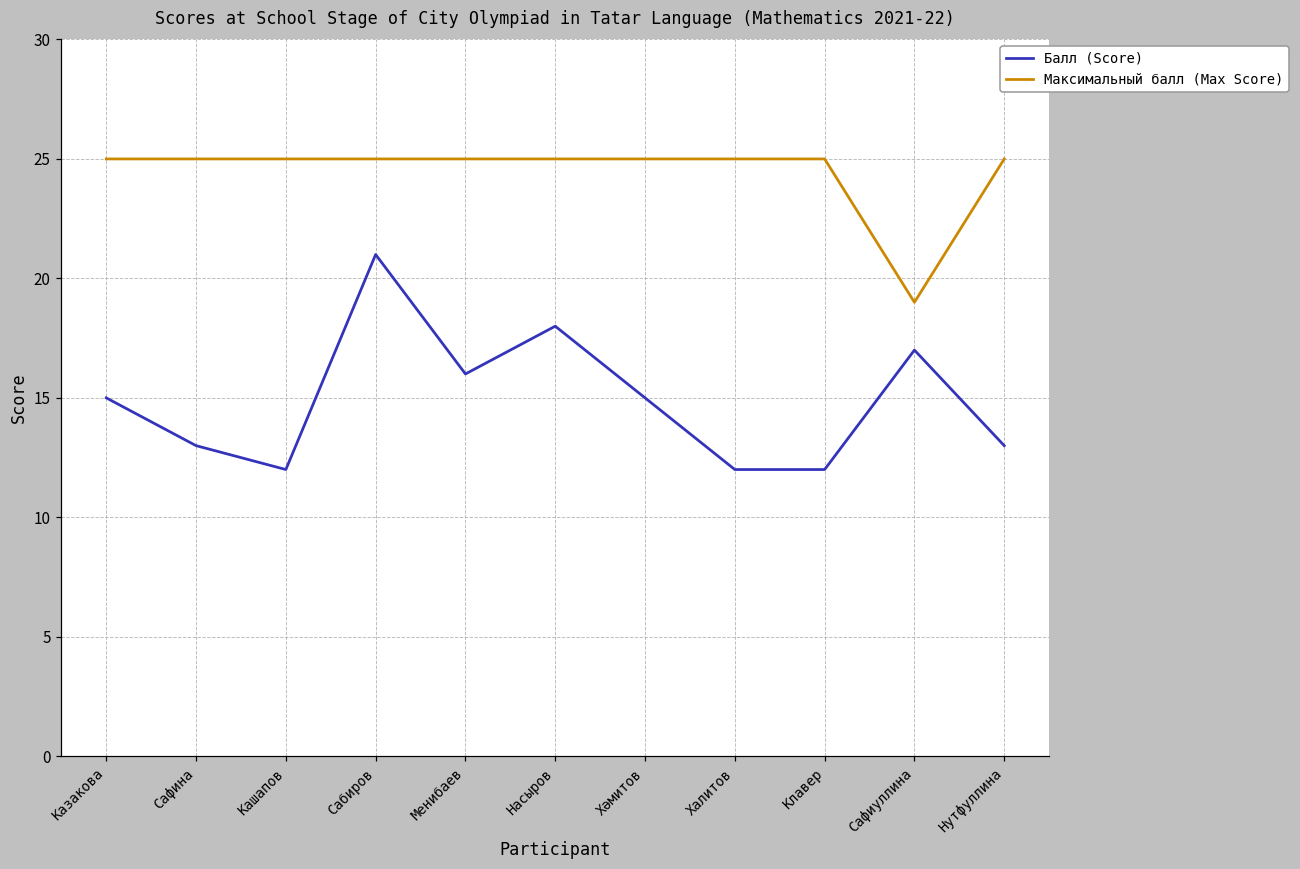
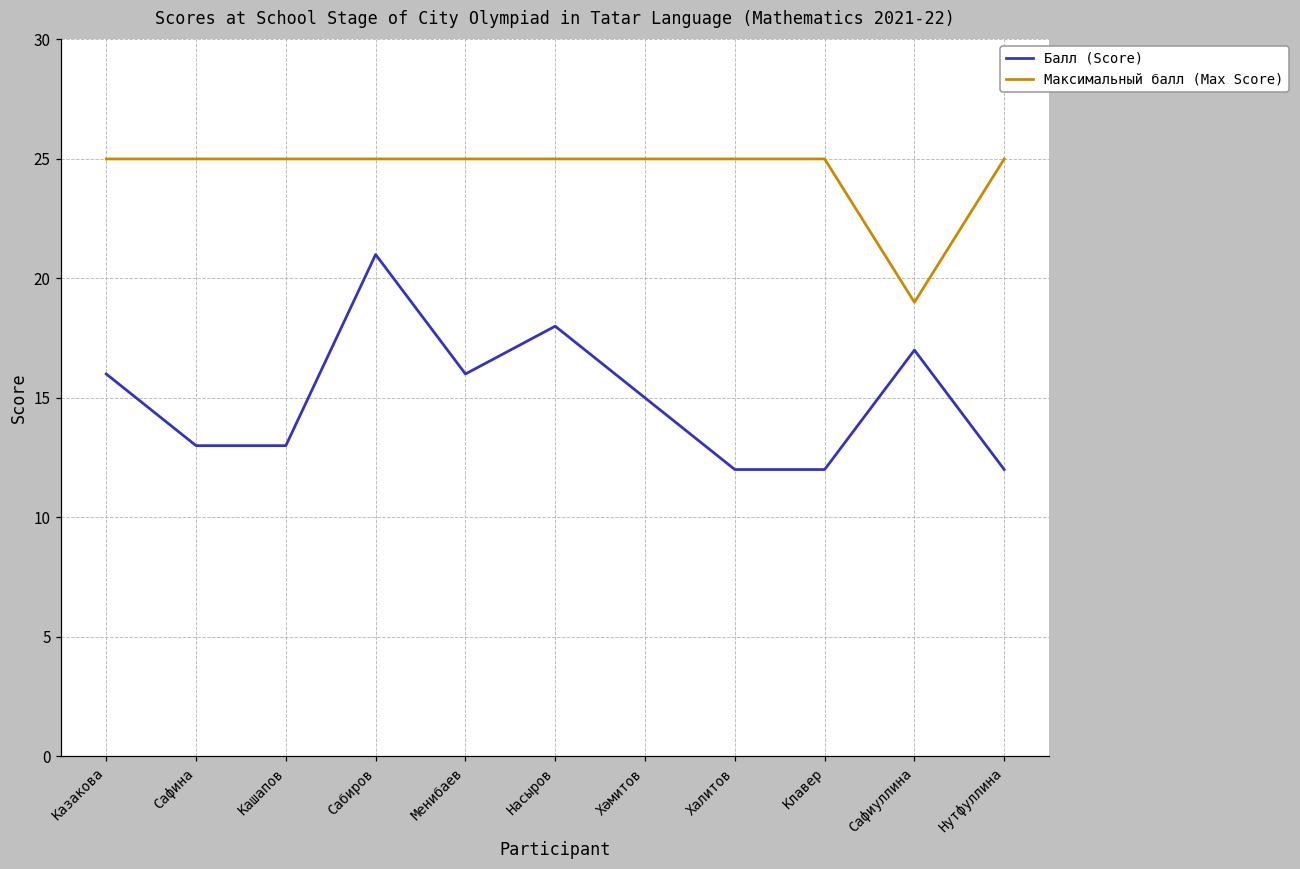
  {
    "Балл (Score)": {
-     "Казакова": 15,
+     "Казакова": 16,
      "Сафина": 13,
-     "Кашапов": 12,
+     "Кашапов": 13,
      "Сабиров": 21,
      "Менибаев": 16,
      "Насыров": 18,
      "Хәмитов": 15,
      "Халитов": 12,
      "Клавер": 12,
      "Сафиуллина": 17,
-     "Нутфуллина": 13
+     "Нутфуллина": 12
    },
    "Максимальный балл (Max Score)": {
      "Казакова": 25,
      "Сафина": 25,
      "Кашапов": 25,
      "Сабиров": 25,
      "Менибаев": 25,
      "Насыров": 25,
      "Хәмитов": 25,
      "Халитов": 25,
      "Клавер": 25,
      "Сафиуллина": 19,
      "Нутфуллина": 25
    }
  }
